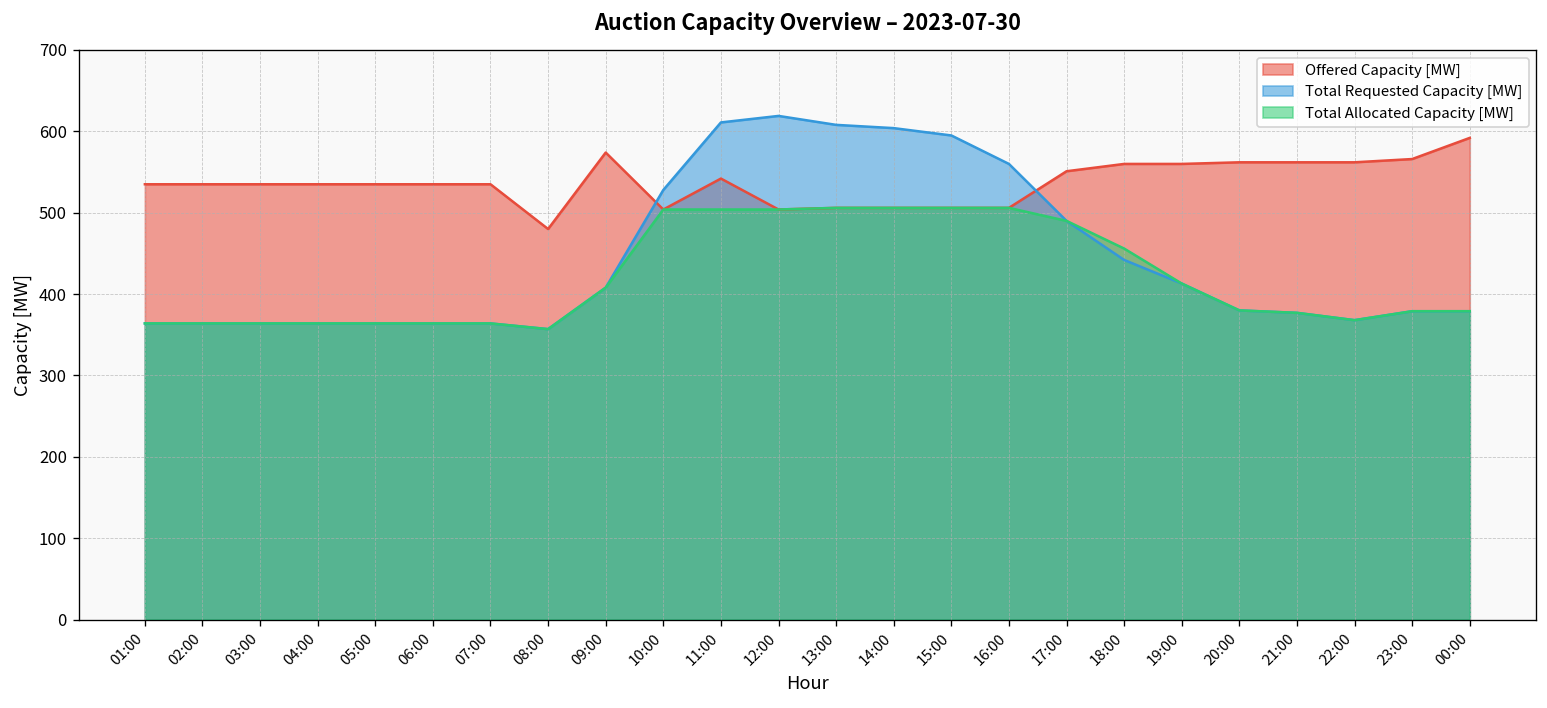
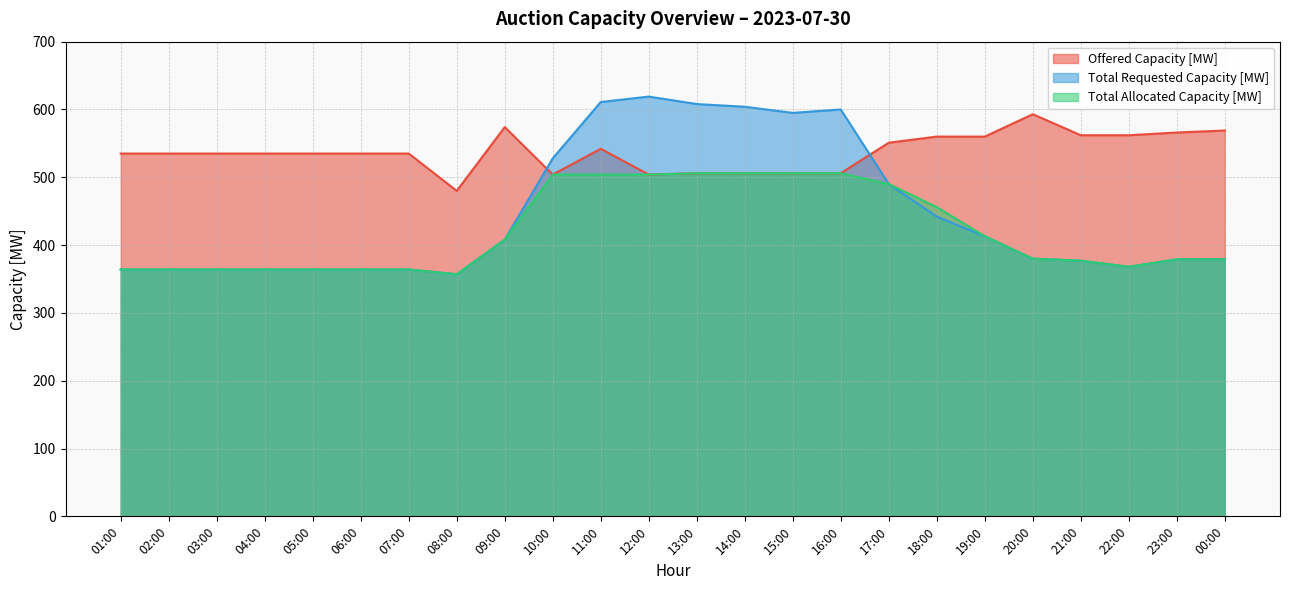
  {
    "Offered Capacity [MW]": {
      "01:00": 540,
      "02:00": 540,
      "03:00": 540,
      "04:00": 540,
      "05:00": 540,
      "06:00": 540,
      "07:00": 540,
      "08:00": 480,
      "09:00": 570,
      "11:00": 540,
      "17:00": 550,
      "18:00": 560,
      "19:00": 560,
-     "20:00": 560,
+     "20:00": 590,
      "21:00": 560,
      "22:00": 560,
      "23:00": 570,
-     "00:00": 590
+     "00:00": 570
    },
    "Total Requested Capacity [MW]": {
      "10:00": 530,
      "11:00": 610,
      "12:00": 620,
      "13:00": 610,
      "14:00": 600,
      "15:00": 600,
-     "16:00": 560,
+     "16:00": 600,
      "18:00": 440
    },
    "Total Allocated Capacity [MW]": {
      "11:00": 500,
      "18:00": 460
    }
  }
